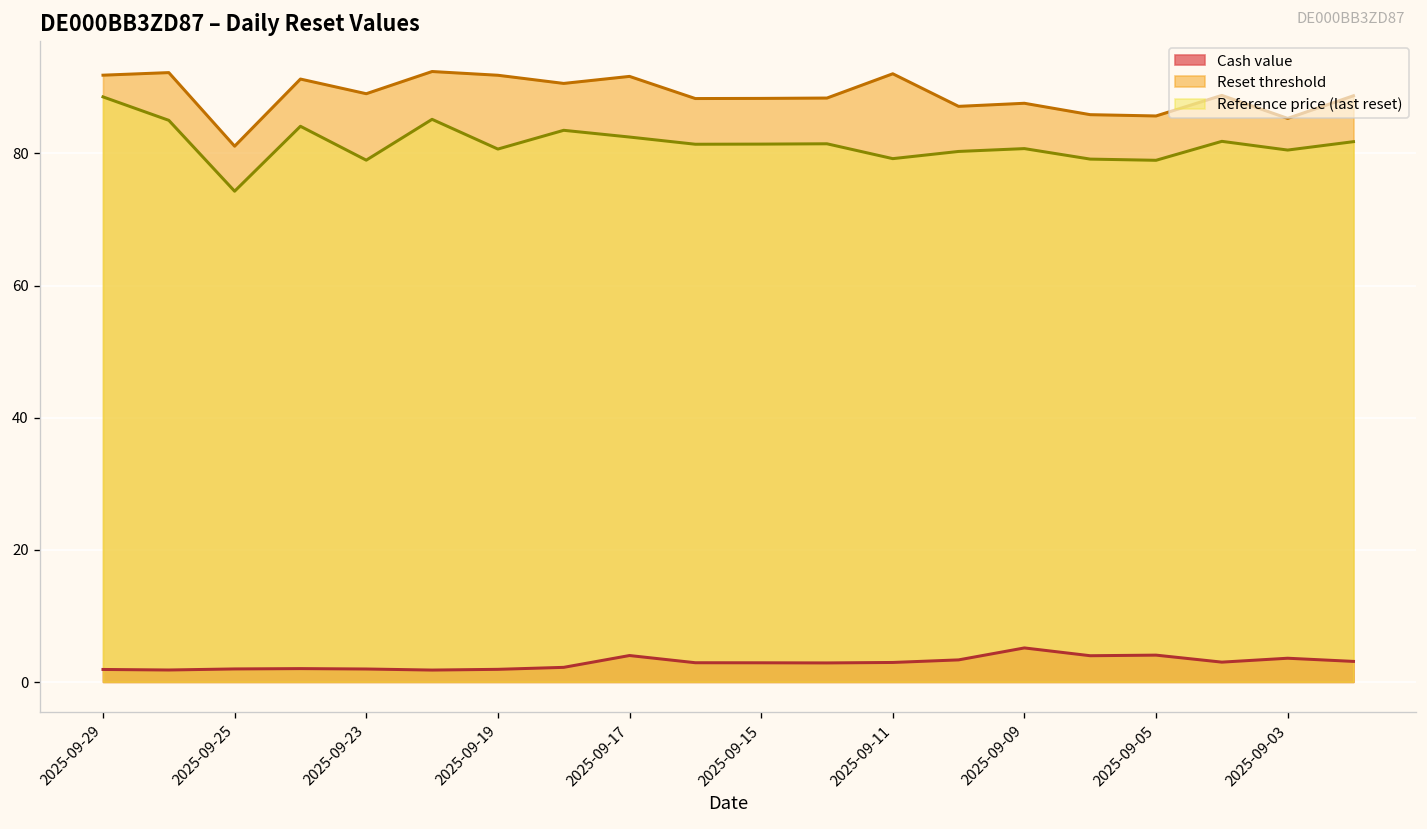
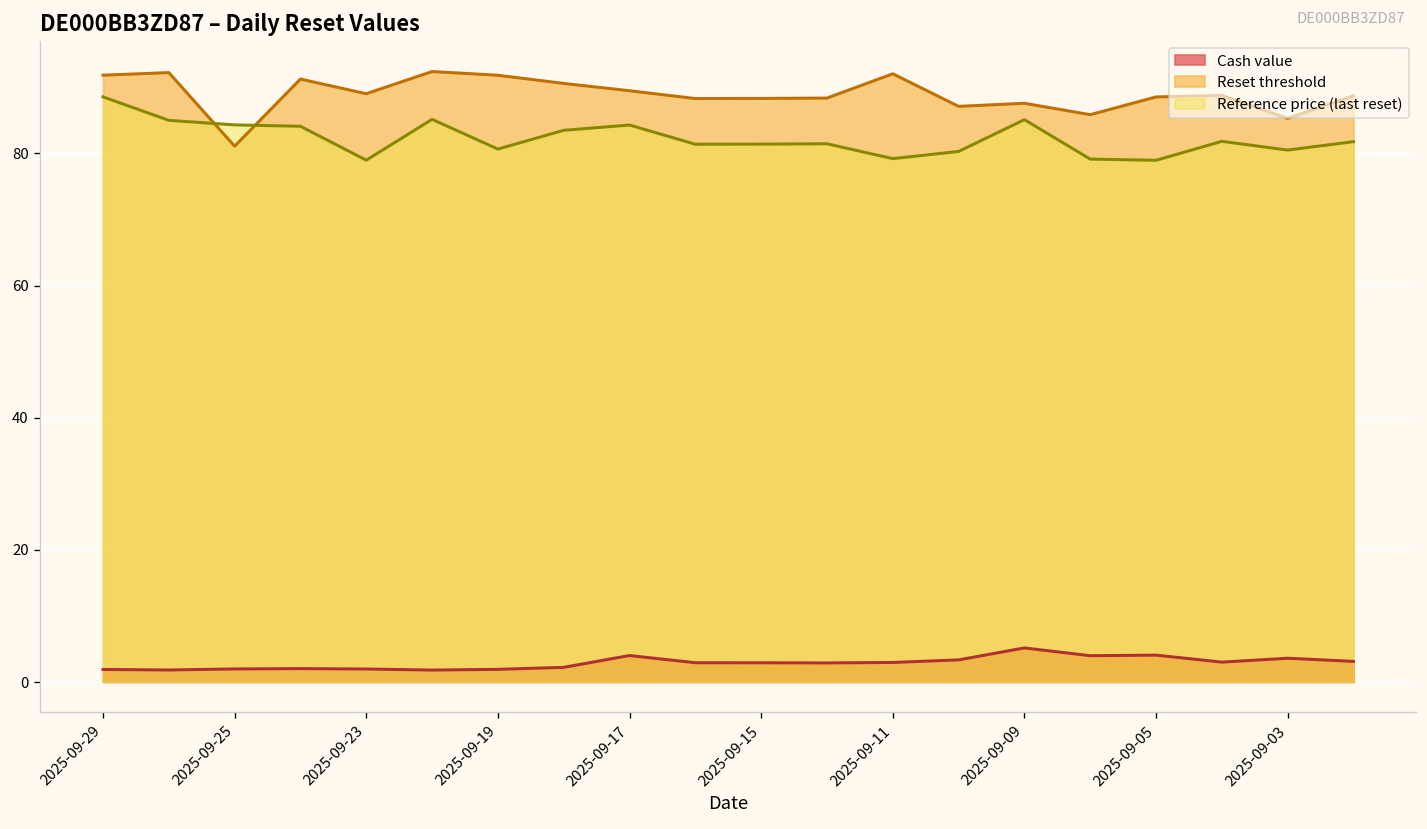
  {
    "Cash value": {
      "2025-09-29": 2,
      "2025-09-25": 2,
      "2025-09-23": 2,
      "2025-09-19": 2,
      "2025-09-17": 4,
      "2025-09-15": 3,
      "2025-09-11": 3,
      "2025-09-09": 5,
      "2025-09-05": 4,
      "2025-09-03": 4
    },
    "Reset threshold": {
      "2025-09-29": 92,
      "2025-09-25": 81,
      "2025-09-23": 89,
      "2025-09-19": 92,
-     "2025-09-17": 92,
+     "2025-09-17": 89,
      "2025-09-15": 88,
      "2025-09-11": 92,
      "2025-09-09": 88,
-     "2025-09-05": 86
+     "2025-09-05": 89
    },
    "Reference price (last reset)": {
      "2025-09-29": 89,
-     "2025-09-25": 74,
+     "2025-09-25": 84,
      "2025-09-23": 79,
      "2025-09-19": 81,
-     "2025-09-17": 82,
+     "2025-09-17": 84,
      "2025-09-15": 81,
      "2025-09-11": 79,
-     "2025-09-09": 81,
+     "2025-09-09": 85,
      "2025-09-05": 79,
      "2025-09-03": 81
    }
  }
